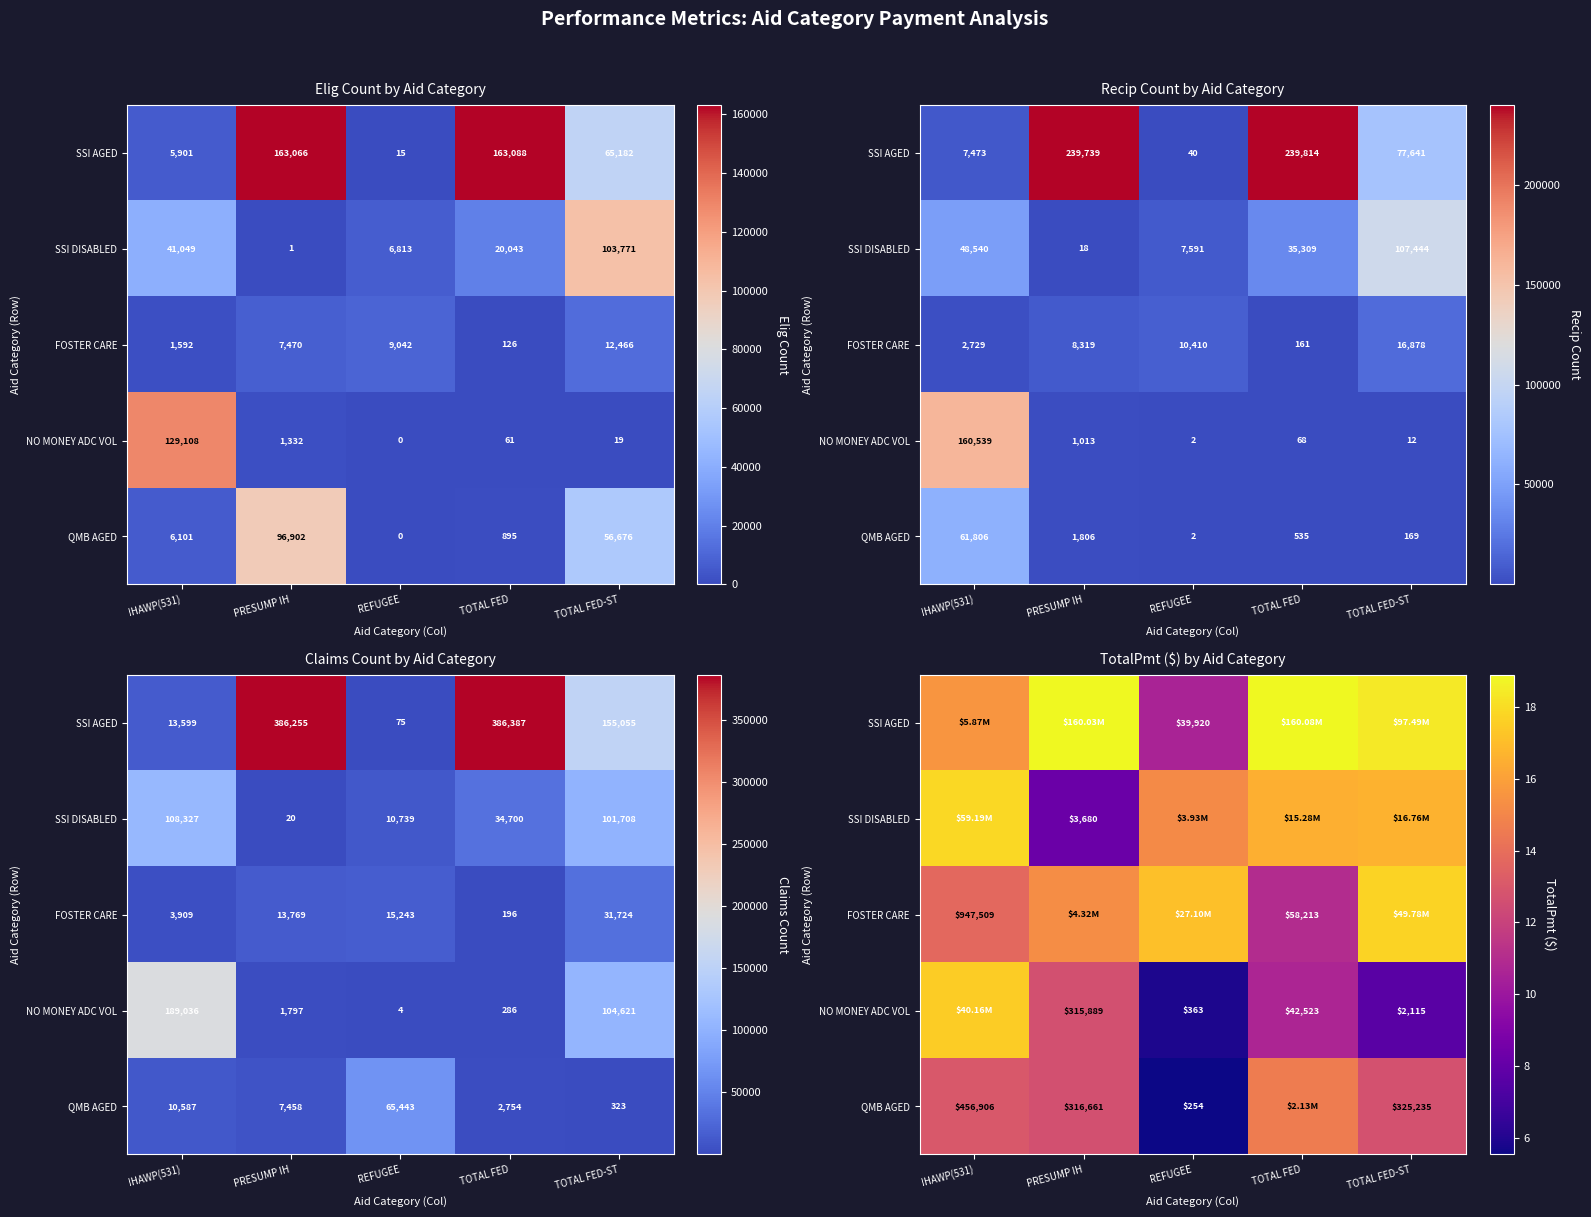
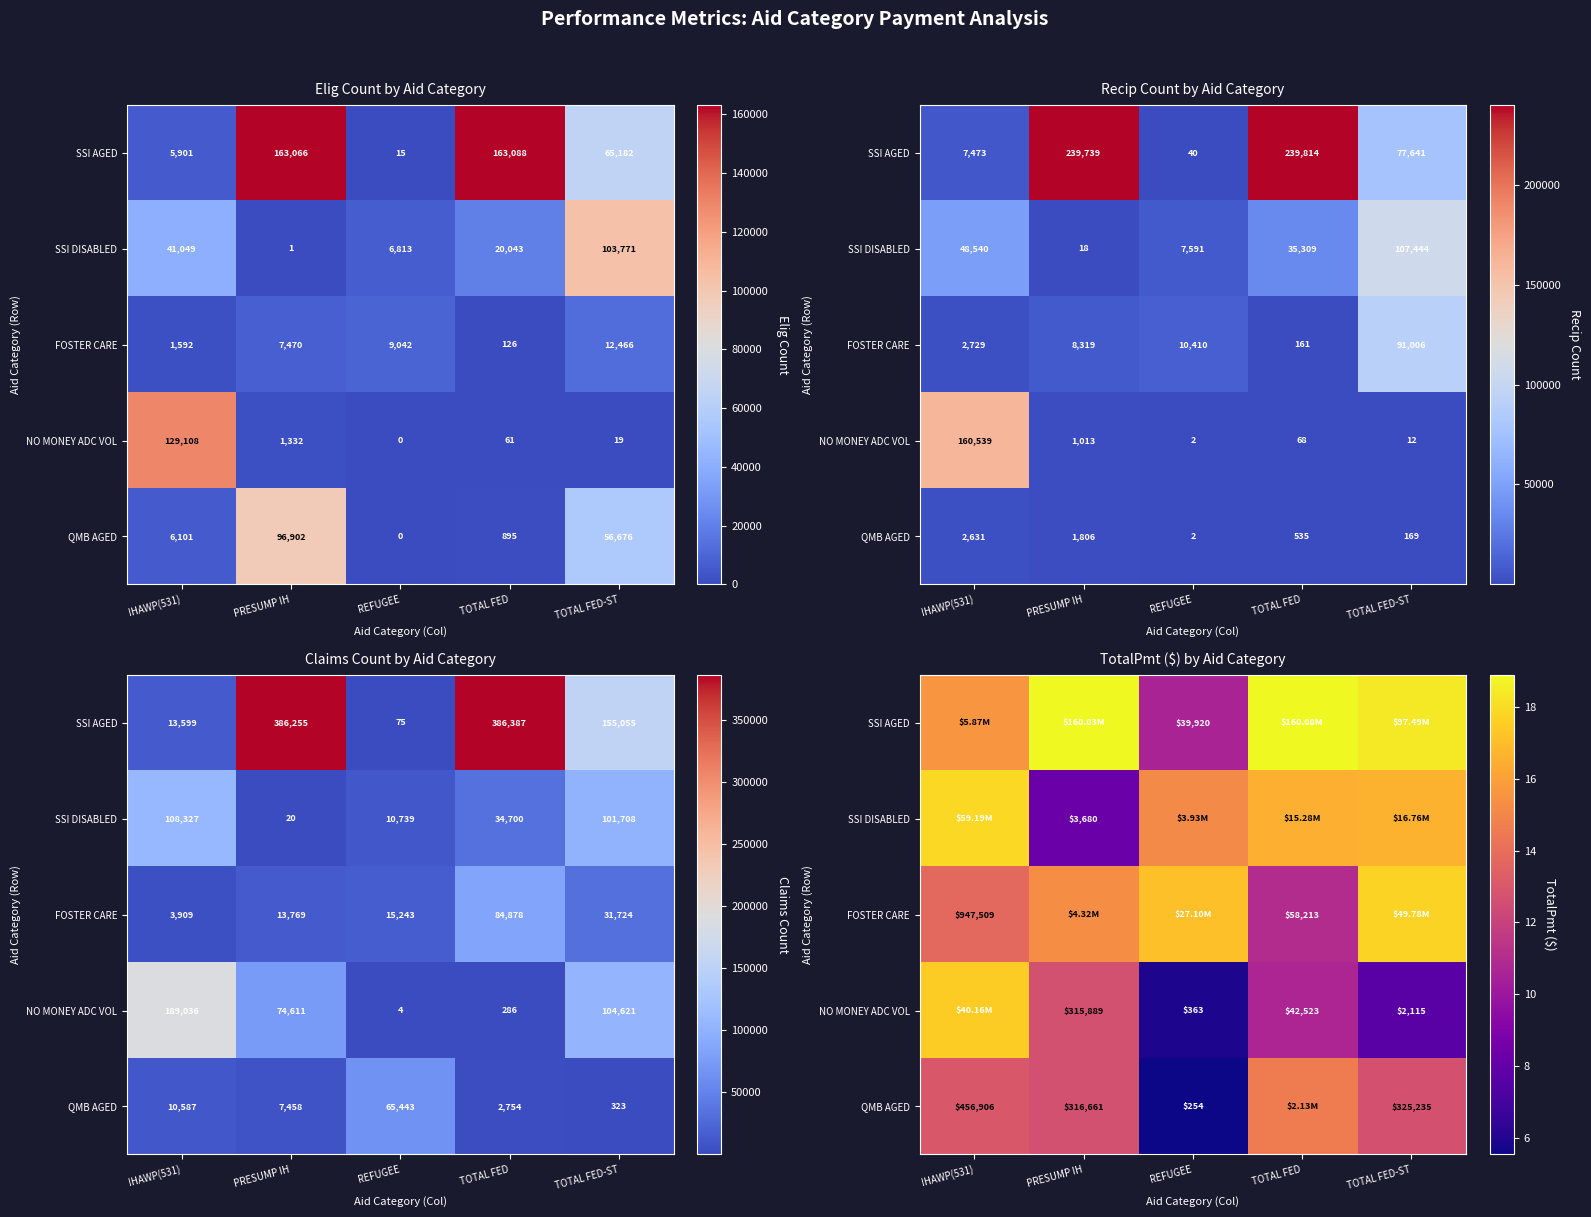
  {
    "Elig Count by Aid Category": {
      "SSI AGED": {
        "IHAWP(531)": "5,901",
        "PRESUMP IH": "163,066",
        "REFUGEE": "15",
        "TOTAL FED": "163,088",
        "TOTAL FED-ST": "65,182"
      },
      "SSI DISABLED": {
        "IHAWP(531)": "41,049",
        "PRESUMP IH": "1",
        "REFUGEE": "6,813",
        "TOTAL FED": "20,043",
        "TOTAL FED-ST": "103,771"
      },
      "FOSTER CARE": {
        "IHAWP(531)": "1,592",
        "PRESUMP IH": "7,470",
        "REFUGEE": "9,042",
        "TOTAL FED": "126",
        "TOTAL FED-ST": "12,466"
      },
      "NO MONEY ADC VOL": {
        "IHAWP(531)": "129,108",
        "PRESUMP IH": "1,332",
        "REFUGEE": "0",
        "TOTAL FED": "61",
        "TOTAL FED-ST": "19"
      },
      "QMB AGED": {
        "IHAWP(531)": "6,101",
        "PRESUMP IH": "96,902",
        "REFUGEE": "0",
        "TOTAL FED": "895",
        "TOTAL FED-ST": "56,676"
      }
    },
    "Recip Count by Aid Category": {
      "SSI AGED": {
        "IHAWP(531)": "7,473",
        "PRESUMP IH": "239,739",
        "REFUGEE": "40",
        "TOTAL FED": "239,814",
        "TOTAL FED-ST": "77,641"
      },
      "SSI DISABLED": {
        "IHAWP(531)": "48,540",
        "PRESUMP IH": "18",
        "REFUGEE": "7,591",
        "TOTAL FED": "35,309",
        "TOTAL FED-ST": "107,444"
      },
      "FOSTER CARE": {
        "IHAWP(531)": "2,729",
        "PRESUMP IH": "8,319",
        "REFUGEE": "10,410",
        "TOTAL FED": "161",
-       "TOTAL FED-ST": "16,878"
+       "TOTAL FED-ST": "91,006"
      },
      "NO MONEY ADC VOL": {
        "IHAWP(531)": "160,539",
        "PRESUMP IH": "1,013",
        "REFUGEE": "2",
        "TOTAL FED": "68",
        "TOTAL FED-ST": "12"
      },
      "QMB AGED": {
-       "IHAWP(531)": "61,806",
+       "IHAWP(531)": "2,631",
        "PRESUMP IH": "1,806",
        "REFUGEE": "2",
        "TOTAL FED": "535",
        "TOTAL FED-ST": "169"
      }
    },
    "Claims Count by Aid Category": {
      "SSI AGED": {
        "IHAWP(531)": "13,599",
        "PRESUMP IH": "386,255",
        "REFUGEE": "75",
        "TOTAL FED": "386,387",
        "TOTAL FED-ST": "155,055"
      },
      "SSI DISABLED": {
        "IHAWP(531)": "108,327",
        "PRESUMP IH": "20",
        "REFUGEE": "10,739",
        "TOTAL FED": "34,700",
        "TOTAL FED-ST": "101,708"
      },
      "FOSTER CARE": {
        "IHAWP(531)": "3,909",
        "PRESUMP IH": "13,769",
        "REFUGEE": "15,243",
-       "TOTAL FED": "196",
+       "TOTAL FED": "84,878",
        "TOTAL FED-ST": "31,724"
      },
      "NO MONEY ADC VOL": {
-       "PRESUMP IH": "1,797",
+       "PRESUMP IH": "74,611",
        "REFUGEE": "4",
        "TOTAL FED": "286",
        "TOTAL FED-ST": "104,621"
      },
      "QMB AGED": {
        "IHAWP(531)": "10,587",
        "PRESUMP IH": "7,458",
        "REFUGEE": "65,443",
        "TOTAL FED": "2,754",
        "TOTAL FED-ST": "323"
      }
    },
    "TotalPmt ($) by Aid Category": {
      "SSI AGED": {
        "IHAWP(531)": "$5.87M",
        "PRESUMP IH": "$160.03M",
        "REFUGEE": "$39,920",
        "TOTAL FED": "$160.08M",
        "TOTAL FED-ST": "$97.49M"
      },
      "SSI DISABLED": {
        "IHAWP(531)": "$59.19M",
        "PRESUMP IH": "$3,680",
        "REFUGEE": "$3.93M",
        "TOTAL FED": "$15.28M",
        "TOTAL FED-ST": "$16.76M"
      },
      "FOSTER CARE": {
        "IHAWP(531)": "$947,509",
        "PRESUMP IH": "$4.32M",
        "REFUGEE": "$27.10M",
        "TOTAL FED": "$58,213",
        "TOTAL FED-ST": "$49.78M"
      },
      "NO MONEY ADC VOL": {
        "IHAWP(531)": "$40.16M",
        "PRESUMP IH": "$315,889",
        "REFUGEE": "$363",
        "TOTAL FED": "$42,523",
        "TOTAL FED-ST": "$2,115"
      },
      "QMB AGED": {
        "IHAWP(531)": "$456,906",
        "PRESUMP IH": "$316,661",
        "REFUGEE": "$254",
        "TOTAL FED": "$2.13M",
        "TOTAL FED-ST": "$325,235"
      }
    }
  }
